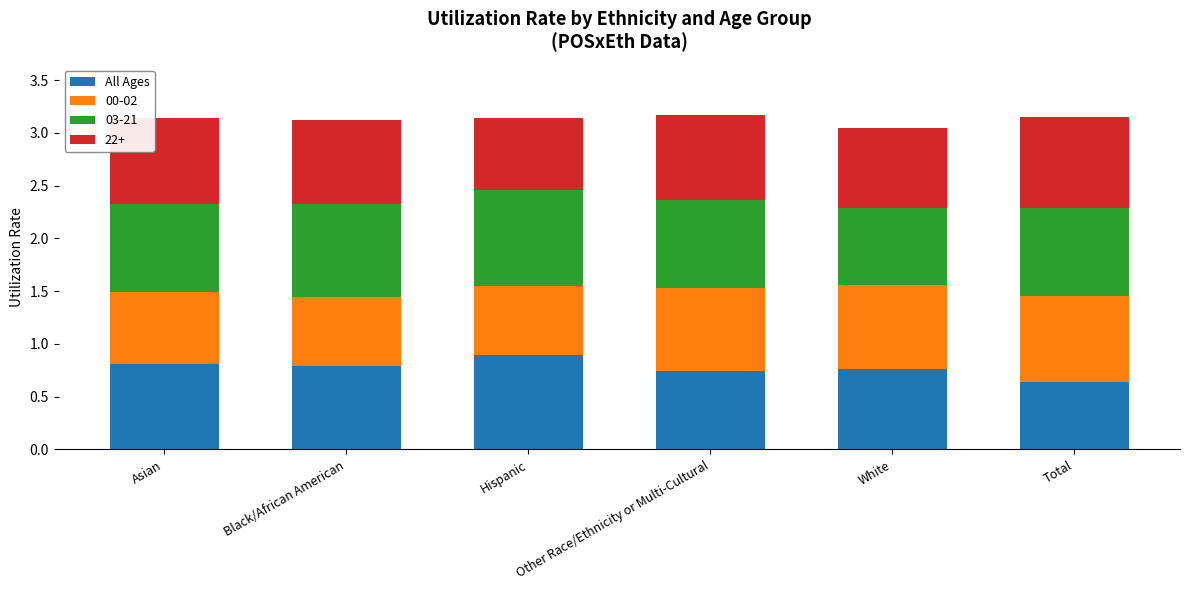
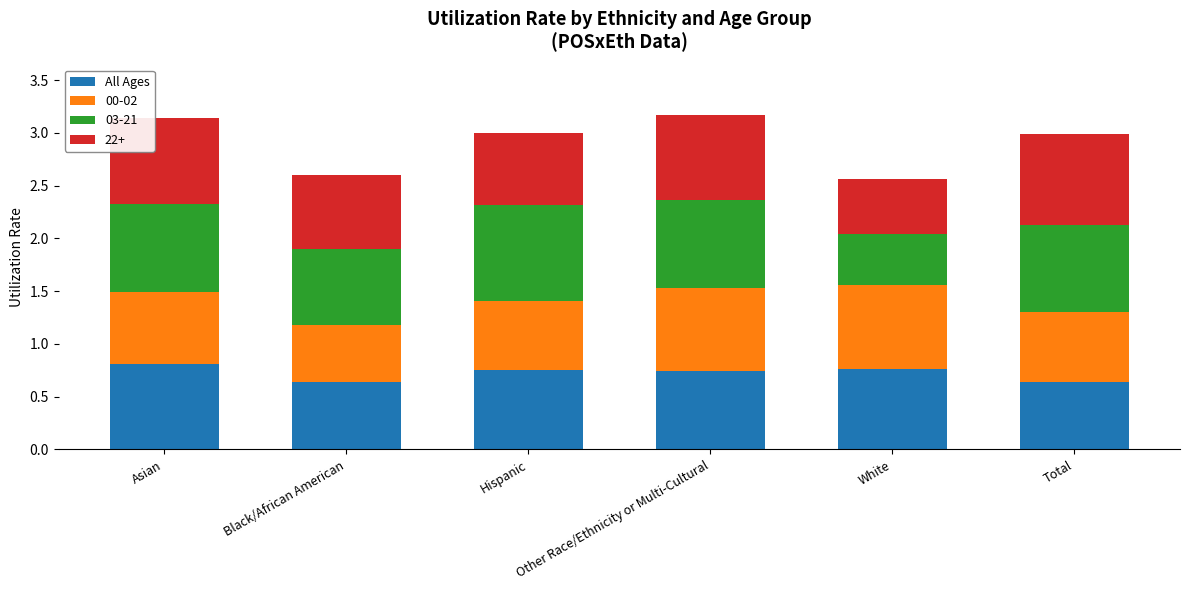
  {
    "All Ages": {
      "Asian": 0.81,
-     "Black/African American": 0.79,
-     "Hispanic": 0.90,
+     "Black/African American": 0.64,
+     "Hispanic": 0.75,
      "Other Race/Ethnicity or Multi-Cultural": 0.74,
      "White": 0.76,
      "Total": 0.64
    },
    "00-02": {
      "Asian": 0.68,
-     "Black/African American": 0.65,
+     "Black/African American": 0.54,
      "Hispanic": 0.66,
      "Other Race/Ethnicity or Multi-Cultural": 0.79,
      "White": 0.80,
-     "Total": 0.82
+     "Total": 0.67
    },
    "03-21": {
      "Asian": 0.84,
-     "Black/African American": 0.88,
+     "Black/African American": 0.72,
      "Hispanic": 0.91,
      "Other Race/Ethnicity or Multi-Cultural": 0.83,
-     "White": 0.73,
+     "White": 0.48,
      "Total": 0.83
    },
    "22+": {
      "Asian": 0.81,
-     "Black/African American": 0.8,
+     "Black/African American": 0.7,
      "Hispanic": 0.68,
      "Other Race/Ethnicity or Multi-Cultural": 0.81,
-     "White": 0.77,
+     "White": 0.52,
      "Total": 0.86
    }
  }
